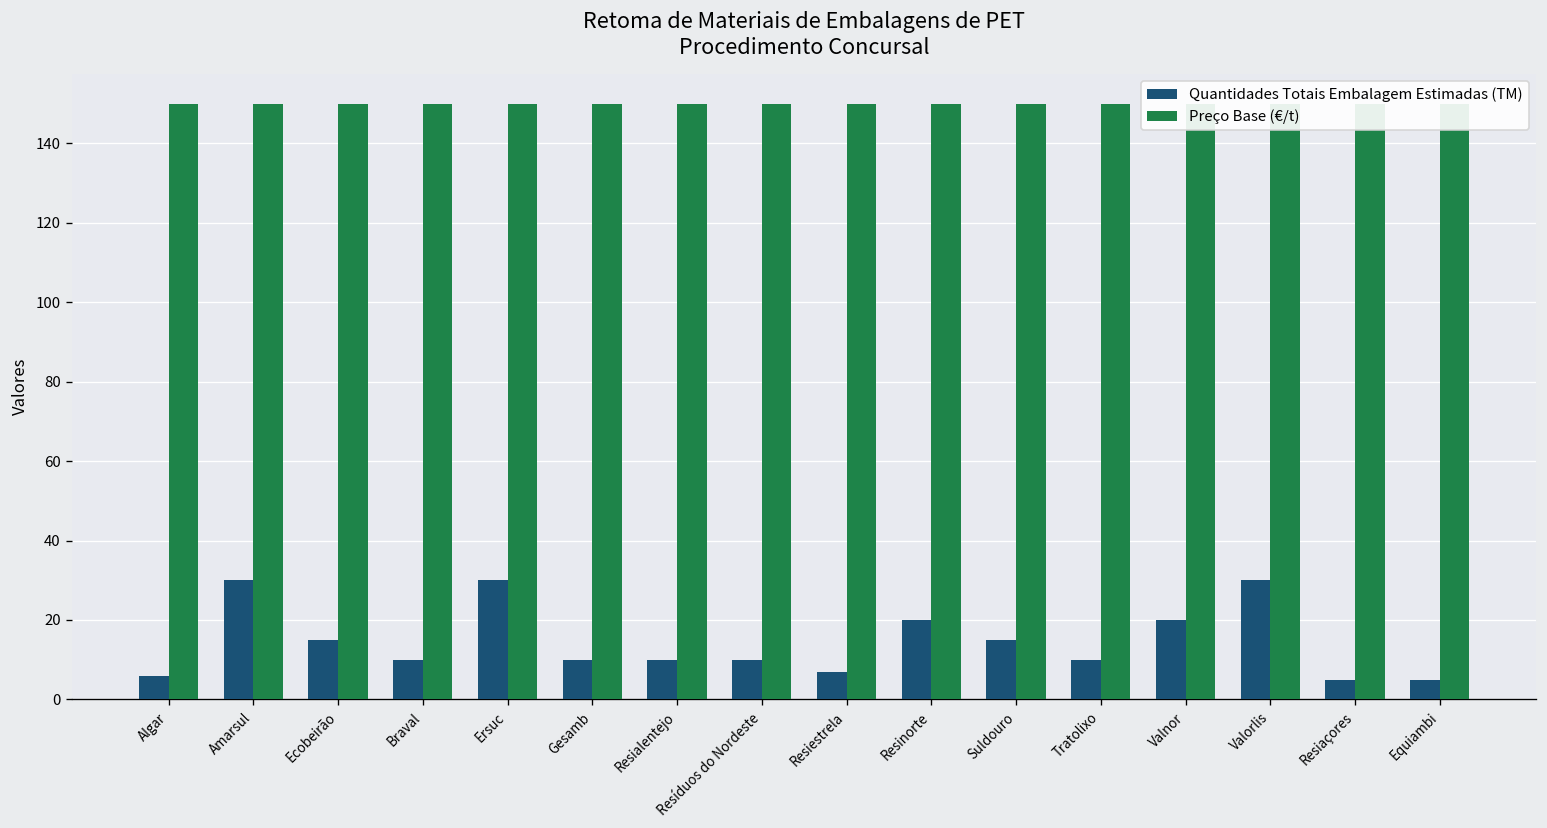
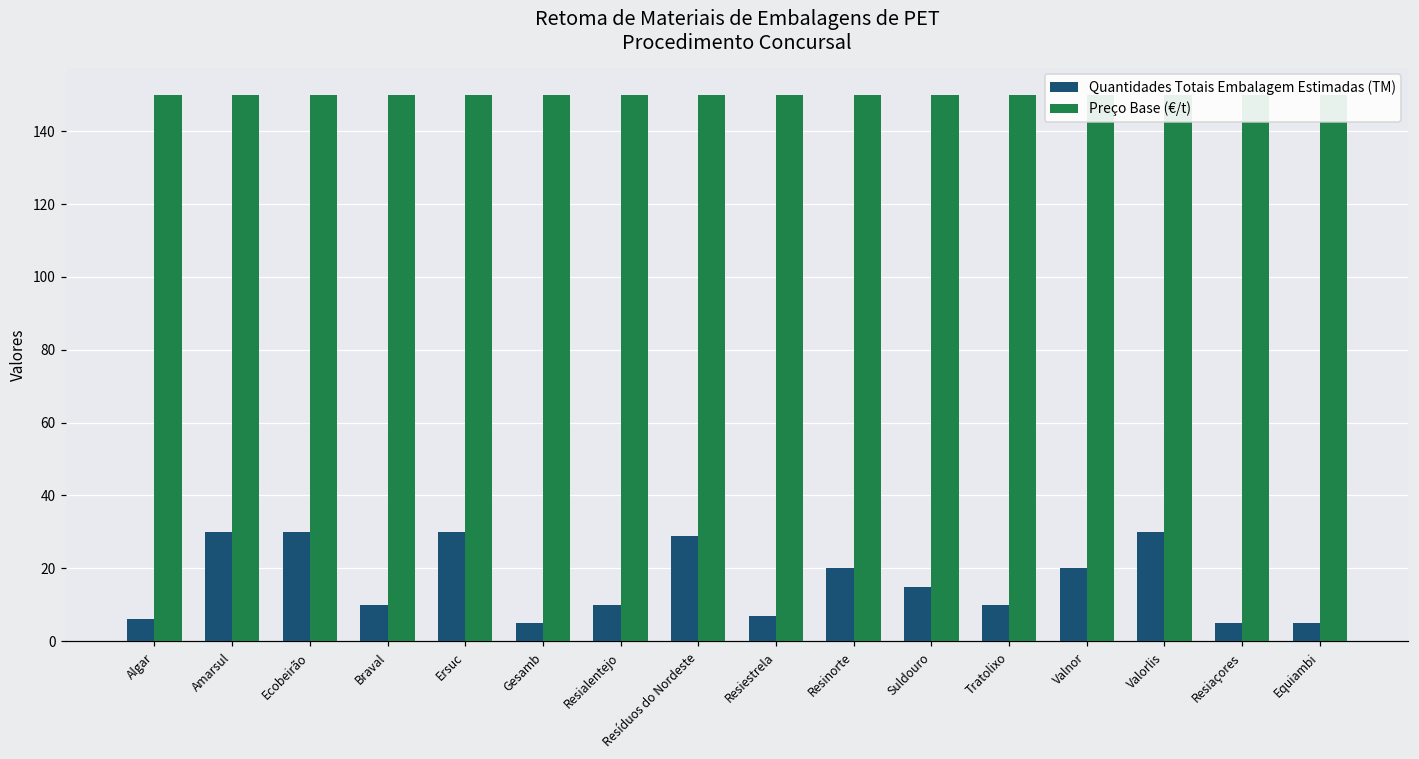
  {
    "Quantidades Totais Embalagem Estimadas (TM)": {
      "Algar": 6,
      "Amarsul": 30,
-     "Ecobeirão": 15,
+     "Ecobeirão": 30,
      "Braval": 10,
      "Ersuc": 30,
-     "Gesamb": 10,
+     "Gesamb": 5,
      "Resialentejo": 10,
-     "Resíduos do Nordeste": 10,
+     "Resíduos do Nordeste": 29,
      "Resiestrela": 7,
      "Resinorte": 20,
      "Suldouro": 15,
      "Tratolixo": 10,
      "Valnor": 20,
      "Valorlis": 30,
      "Resiaçores": 5,
      "Equiambi": 5
    },
    "Preço Base (€/t)": {
      "Algar": 150,
      "Amarsul": 150,
      "Ecobeirão": 150,
      "Braval": 150,
      "Ersuc": 150,
      "Gesamb": 150,
      "Resialentejo": 150,
      "Resíduos do Nordeste": 150,
      "Resiestrela": 150,
      "Resinorte": 150,
      "Suldouro": 150,
      "Tratolixo": 150
    }
  }
